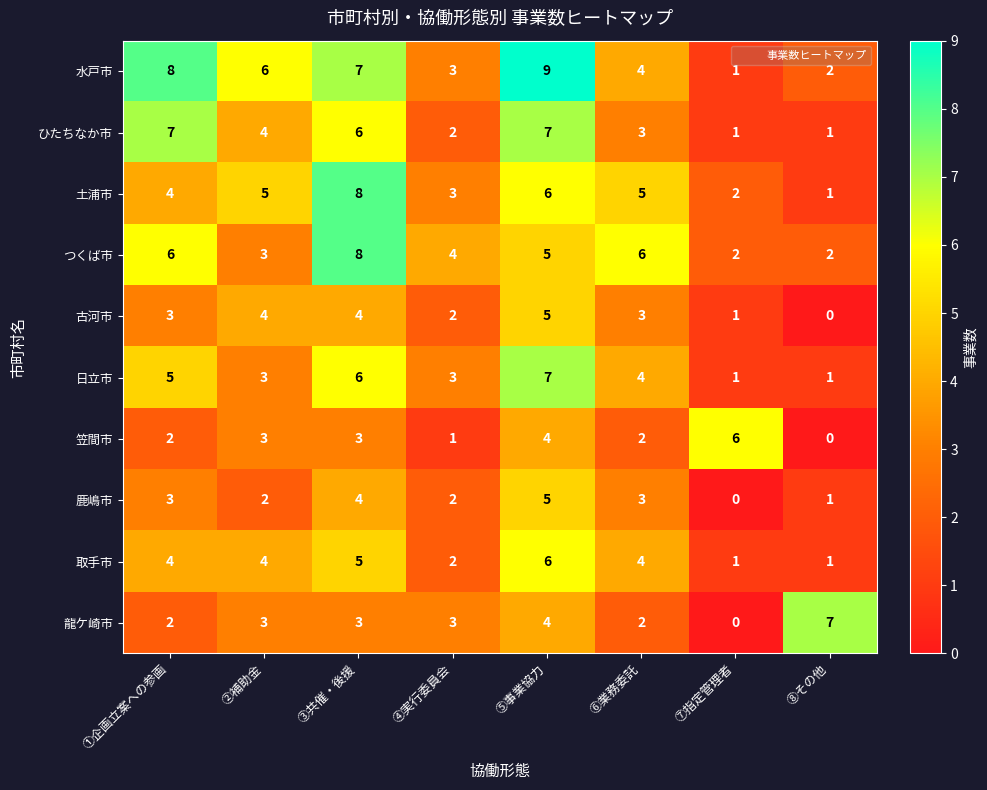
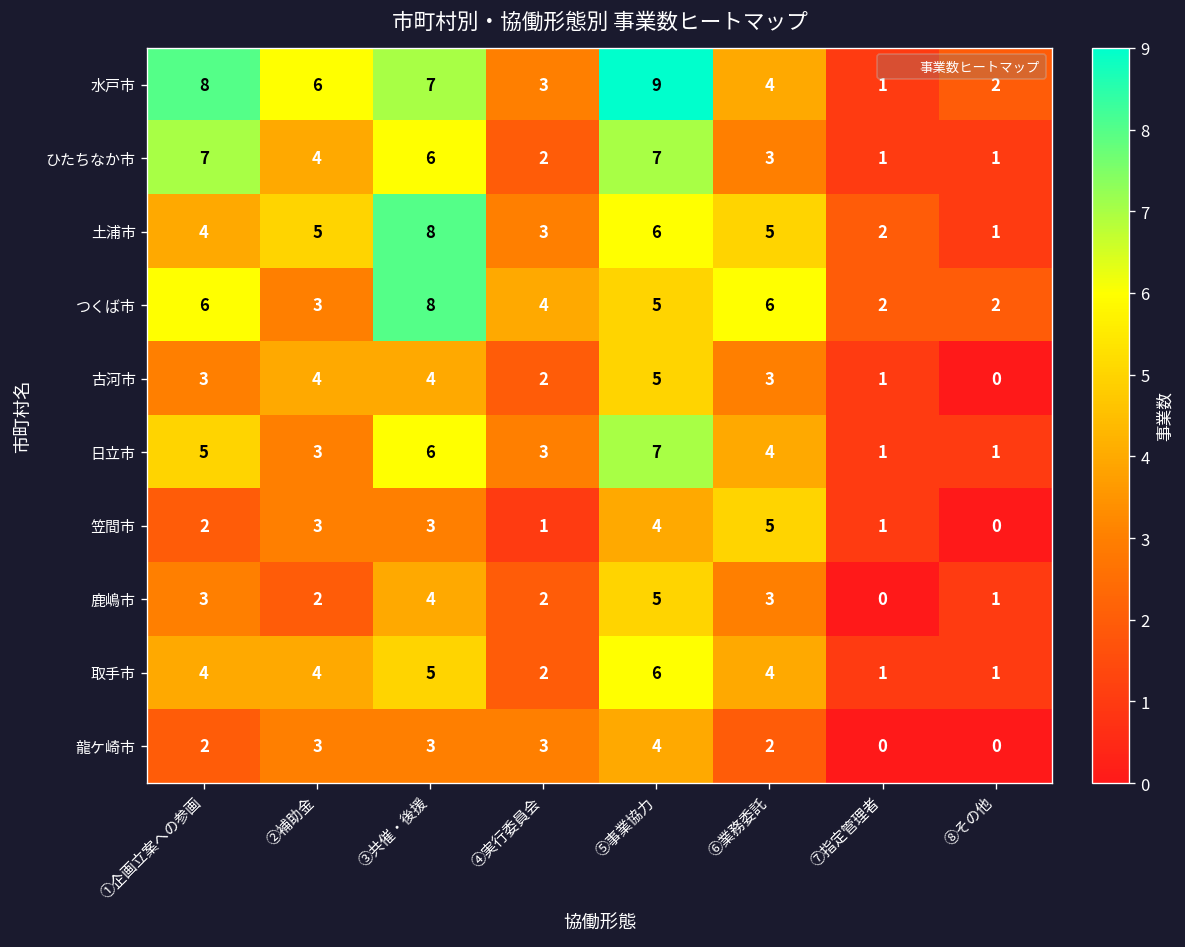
  {
    "水戸市": {
      "①企画立案への参画": 8,
      "②補助金": 6,
      "③共催・後援": 7,
      "④実行委員会": 3,
      "⑤事業協力": 9,
      "⑥業務委託": 4
    },
    "ひたちなか市": {
      "①企画立案への参画": 7,
      "②補助金": 4,
      "③共催・後援": 6,
      "④実行委員会": 2,
      "⑤事業協力": 7,
      "⑥業務委託": 3,
      "⑦指定管理者": 1,
      "⑧その他": 1
    },
    "土浦市": {
      "①企画立案への参画": 4,
      "②補助金": 5,
      "③共催・後援": 8,
      "④実行委員会": 3,
      "⑤事業協力": 6,
      "⑥業務委託": 5,
      "⑦指定管理者": 2,
      "⑧その他": 1
    },
    "つくば市": {
      "①企画立案への参画": 6,
      "②補助金": 3,
      "③共催・後援": 8,
      "④実行委員会": 4,
      "⑤事業協力": 5,
      "⑥業務委託": 6,
      "⑦指定管理者": 2,
      "⑧その他": 2
    },
    "古河市": {
      "①企画立案への参画": 3,
      "②補助金": 4,
      "③共催・後援": 4,
      "④実行委員会": 2,
      "⑤事業協力": 5,
      "⑥業務委託": 3,
      "⑦指定管理者": 1,
      "⑧その他": 0
    },
    "日立市": {
      "①企画立案への参画": 5,
      "②補助金": 3,
      "③共催・後援": 6,
      "④実行委員会": 3,
      "⑤事業協力": 7,
      "⑥業務委託": 4,
      "⑦指定管理者": 1,
      "⑧その他": 1
    },
    "笠間市": {
      "①企画立案への参画": 2,
      "②補助金": 3,
      "③共催・後援": 3,
      "④実行委員会": 1,
      "⑤事業協力": 4,
-     "⑥業務委託": 2,
-     "⑦指定管理者": 6,
+     "⑥業務委託": 5,
+     "⑦指定管理者": 1,
      "⑧その他": 0
    },
    "鹿嶋市": {
      "①企画立案への参画": 3,
      "②補助金": 2,
      "③共催・後援": 4,
      "④実行委員会": 2,
      "⑤事業協力": 5,
      "⑥業務委託": 3,
      "⑦指定管理者": 0,
      "⑧その他": 1
    },
    "取手市": {
      "①企画立案への参画": 4,
      "②補助金": 4,
      "③共催・後援": 5,
      "④実行委員会": 2,
      "⑤事業協力": 6,
      "⑥業務委託": 4,
      "⑦指定管理者": 1,
      "⑧その他": 1
    },
    "龍ケ崎市": {
      "①企画立案への参画": 2,
      "②補助金": 3,
      "③共催・後援": 3,
      "④実行委員会": 3,
      "⑤事業協力": 4,
      "⑥業務委託": 2,
      "⑦指定管理者": 0,
-     "⑧その他": 7
+     "⑧その他": 0
    }
  }
